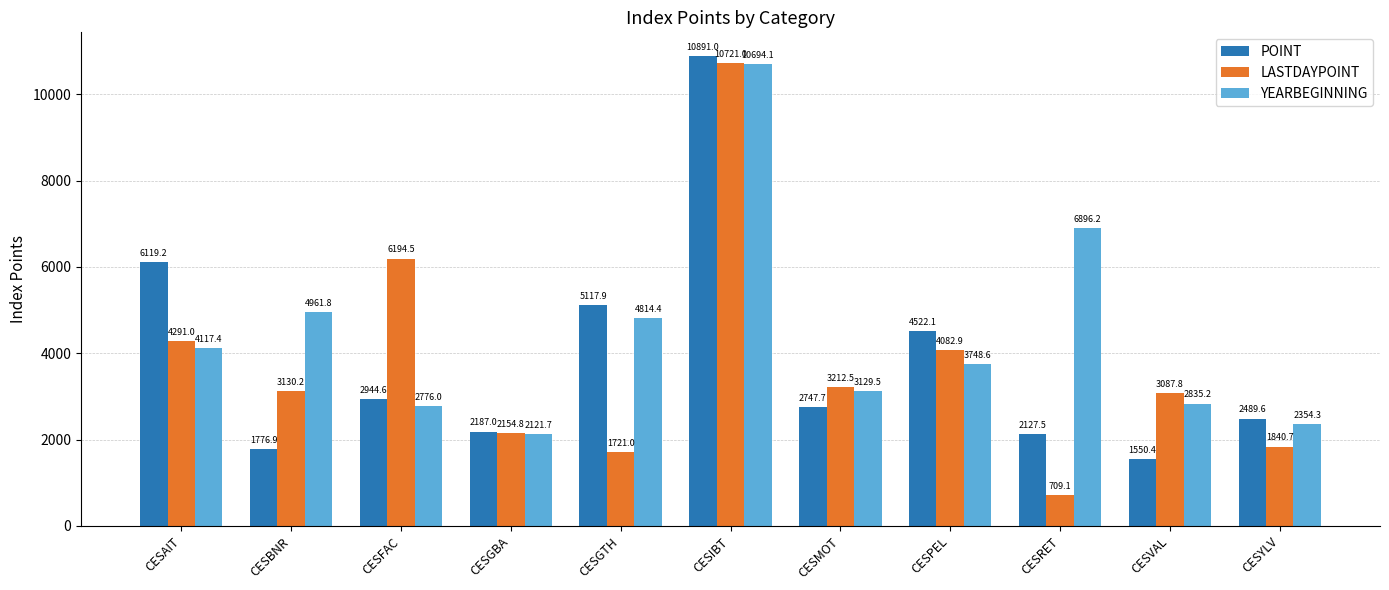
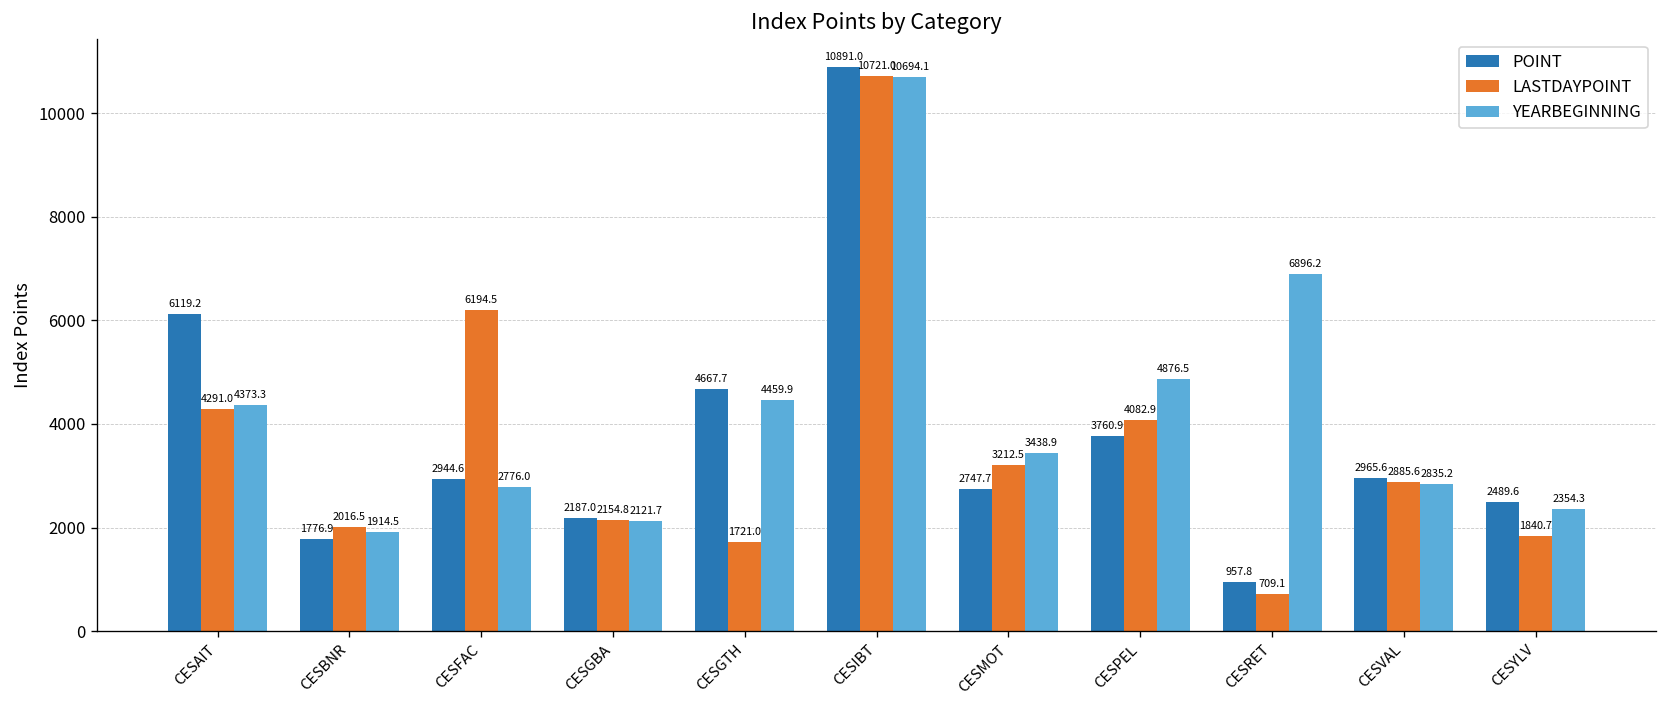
  {
    "POINT": {
      "CESAIT": 6119.2,
      "CESBNR": 1776.9,
      "CESFAC": 2944.6,
      "CESGBA": 2187.0,
-     "CESGTH": 5117.9,
+     "CESGTH": 4667.7,
      "CESIBT": 10891.0,
      "CESMOT": 2747.7,
-     "CESPEL": 4522.1,
-     "CESRET": 2127.5,
-     "CESVAL": 1550.4,
+     "CESPEL": 3760.9,
+     "CESRET": 957.8,
+     "CESVAL": 2965.6,
      "CESYLV": 2489.6
    },
    "LASTDAYPOINT": {
      "CESAIT": 4291.0,
-     "CESBNR": 3130.2,
+     "CESBNR": 2016.5,
      "CESFAC": 6194.5,
      "CESGBA": 2154.8,
      "CESGTH": 1721.0,
      "CESIBT": 10721.0,
      "CESMOT": 3212.5,
      "CESPEL": 4082.9,
      "CESRET": 709.1,
-     "CESVAL": 3087.8,
+     "CESVAL": 2885.6,
      "CESYLV": 1840.7
    },
    "YEARBEGINNING": {
-     "CESAIT": 4117.4,
-     "CESBNR": 4961.8,
+     "CESAIT": 4373.3,
+     "CESBNR": 1914.5,
      "CESFAC": 2776.0,
      "CESGBA": 2121.7,
-     "CESGTH": 4814.4,
+     "CESGTH": 4459.9,
      "CESIBT": 10694.1,
-     "CESMOT": 3129.5,
-     "CESPEL": 3748.6,
+     "CESMOT": 3438.9,
+     "CESPEL": 4876.5,
      "CESRET": 6896.2,
      "CESVAL": 2835.2,
      "CESYLV": 2354.3
    }
  }
